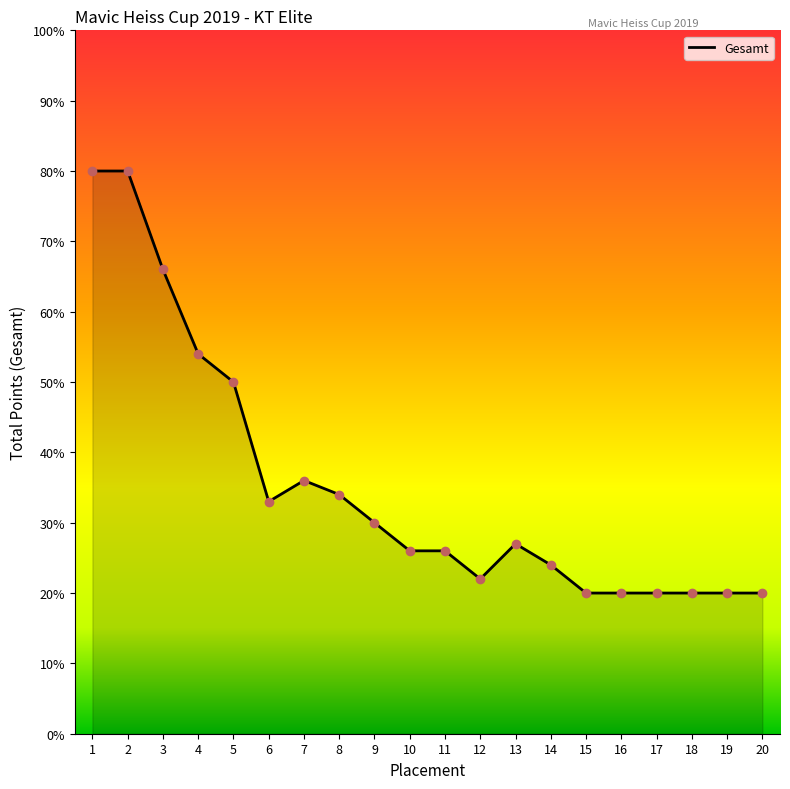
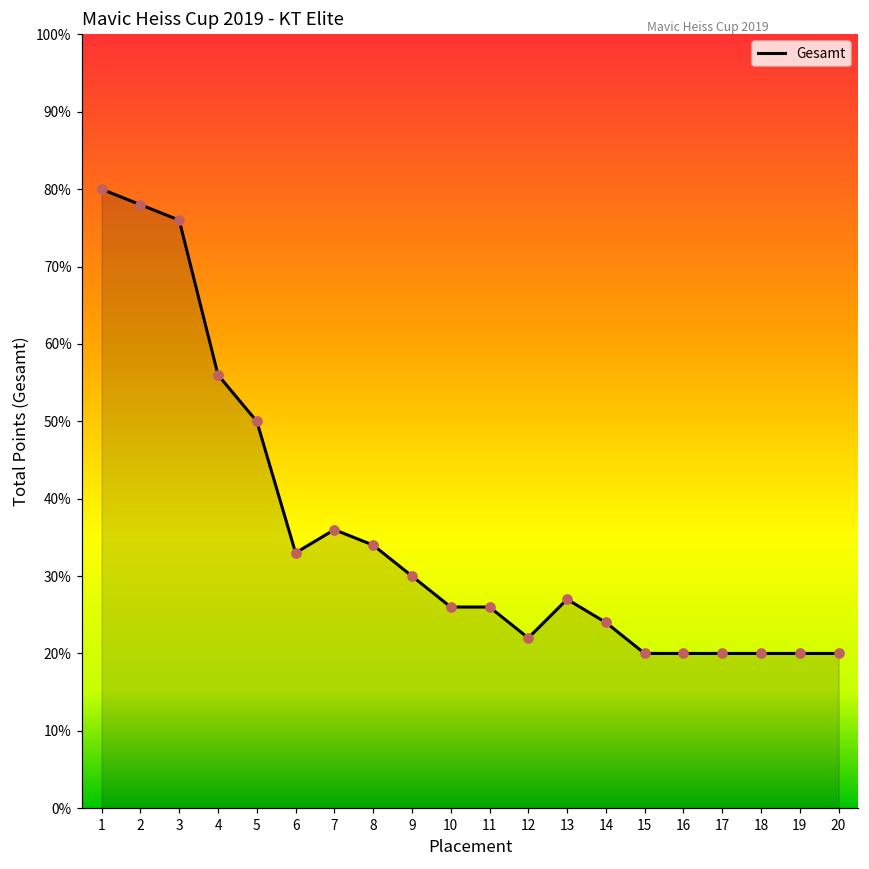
  {
    "1": "80%",
-   "2": "80%",
-   "3": "66%",
-   "4": "54%",
+   "2": "78%",
+   "3": "76%",
+   "4": "56%",
    "5": "50%",
    "6": "33%",
    "7": "36%",
    "8": "34%",
    "9": "30%",
    "10": "26%",
    "11": "26%",
    "12": "22%",
    "13": "27%",
    "14": "24%",
    "15": "20%",
    "16": "20%",
    "17": "20%",
    "18": "20%",
    "19": "20%",
    "20": "20%"
  }
